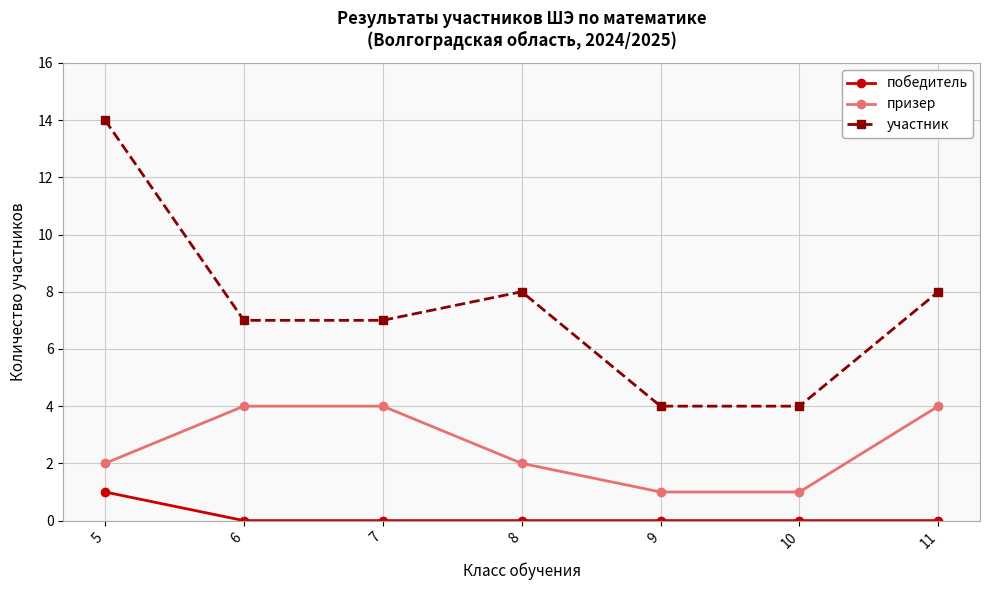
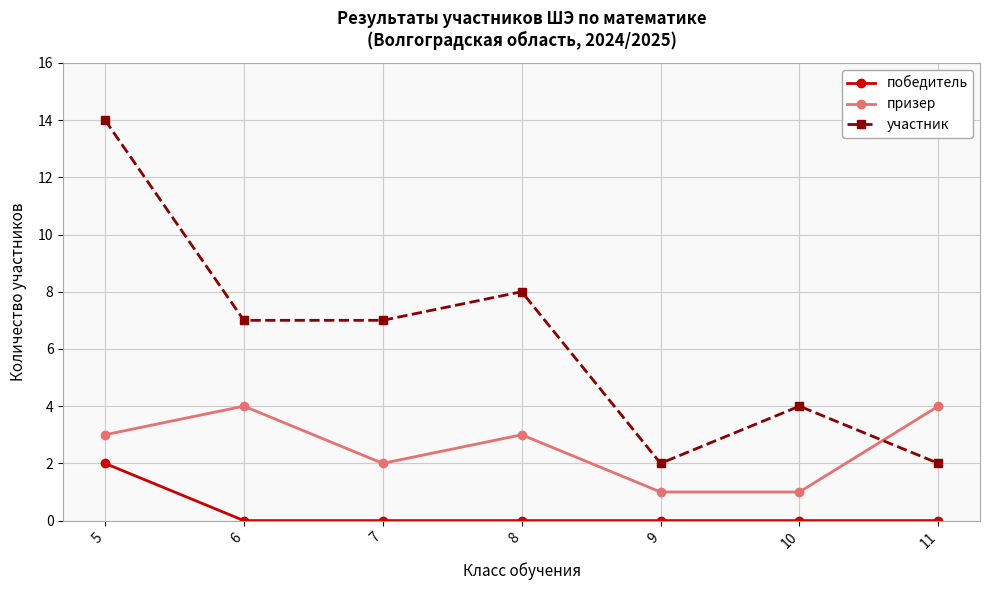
  {
    "победитель": {
-     "5": 1,
+     "5": 2,
      "6": 0,
      "7": 0,
      "8": 0,
      "9": 0,
      "10": 0,
      "11": 0
    },
    "призер": {
-     "5": 2,
+     "5": 3,
      "6": 4,
-     "7": 4,
-     "8": 2,
+     "7": 2,
+     "8": 3,
      "9": 1,
      "10": 1,
      "11": 4
    },
    "участник": {
      "5": 14,
      "6": 7,
      "7": 7,
      "8": 8,
-     "9": 4,
+     "9": 2,
      "10": 4,
-     "11": 8
+     "11": 2
    }
  }
